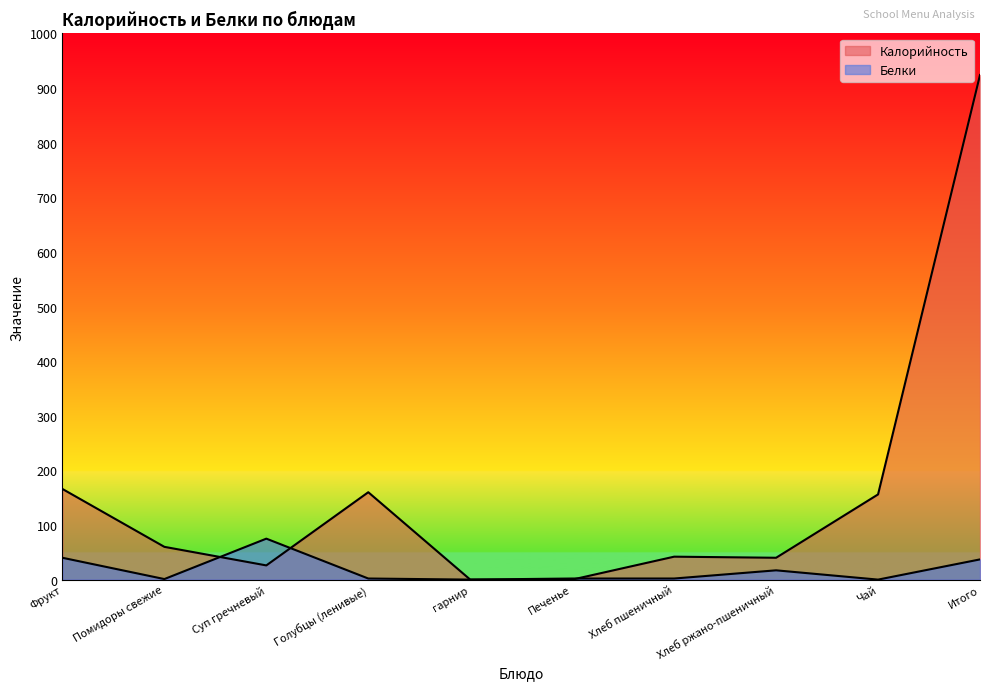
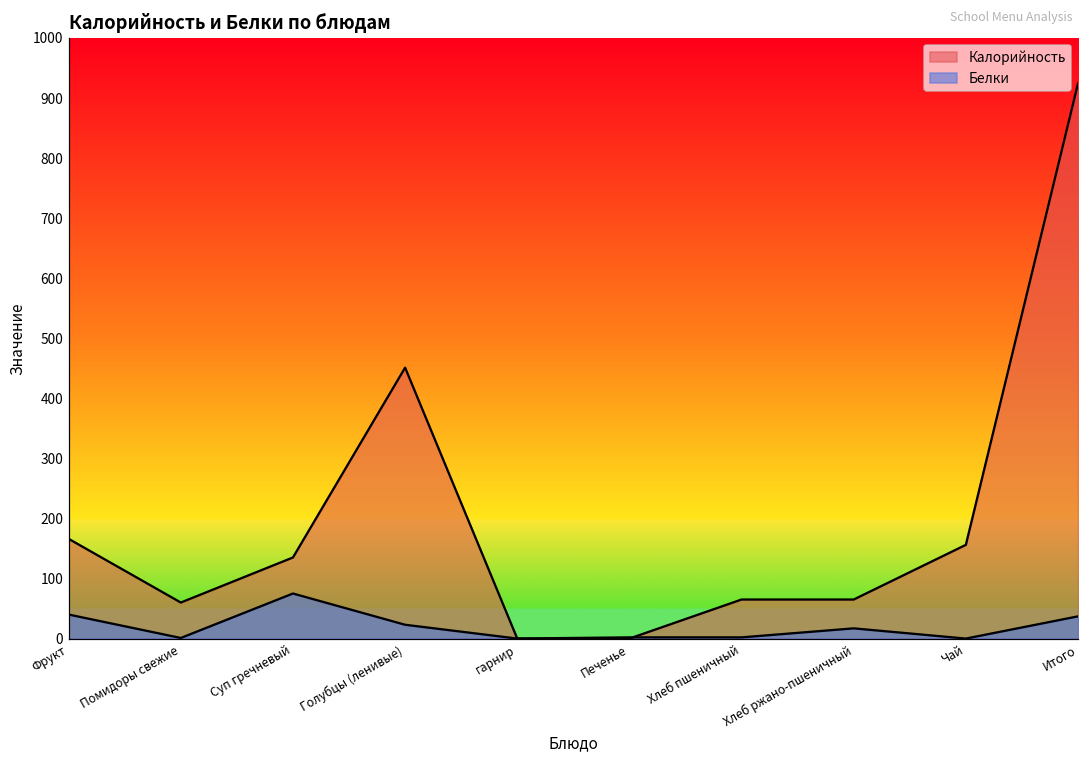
  {
    "Калорийность": {
      "Фрукт": 170,
      "Помидоры свежие": 60,
-     "Суп гречневый": 30,
-     "Голубцы (ленивые)": 160,
-     "Хлеб пшеничный": 40,
-     "Хлеб ржано-пшеничный": 40,
+     "Суп гречневый": 140,
+     "Голубцы (ленивые)": 450,
+     "Хлеб пшеничный": 70,
+     "Хлеб ржано-пшеничный": 70,
      "Чай": 160,
      "Итого": 920
    },
    "Белки": {
      "Фрукт": 40,
      "Помидоры свежие": 0,
      "Суп гречневый": 80,
-     "Голубцы (ленивые)": 0,
+     "Голубцы (ленивые)": 20,
      "Хлеб пшеничный": 0,
      "Хлеб ржано-пшеничный": 20,
      "Чай": 0,
      "Итого": 40
    }
  }
